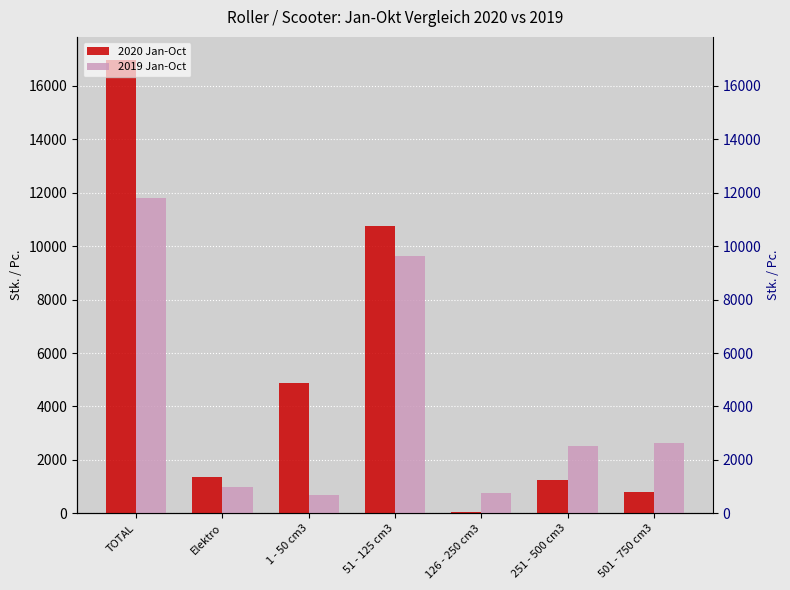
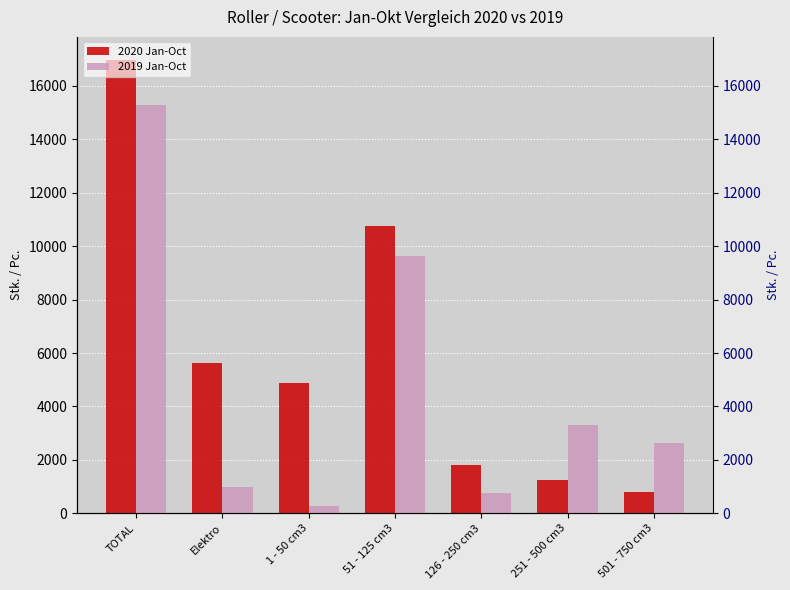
  {
    "2020 Jan-Oct": {
-     "Elektro": 1400,
+     "Elektro": 5600,
      "1 - 50 cm3": 4900,
      "51 - 125 cm3": 10700,
-     "126 - 250 cm3": 100,
+     "126 - 250 cm3": 1800,
      "251 - 500 cm3": 1300,
      "501 - 750 cm3": 800
    },
    "2019 Jan-Oct": {
-     "TOTAL": 11800,
+     "TOTAL": 15300,
      "Elektro": 1000,
-     "1 - 50 cm3": 700,
+     "1 - 50 cm3": 300,
      "51 - 125 cm3": 9600,
      "126 - 250 cm3": 800,
-     "251 - 500 cm3": 2500,
+     "251 - 500 cm3": 3300,
      "501 - 750 cm3": 2600
    }
  }
